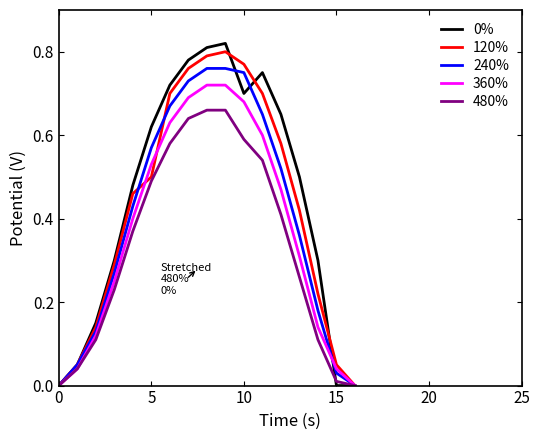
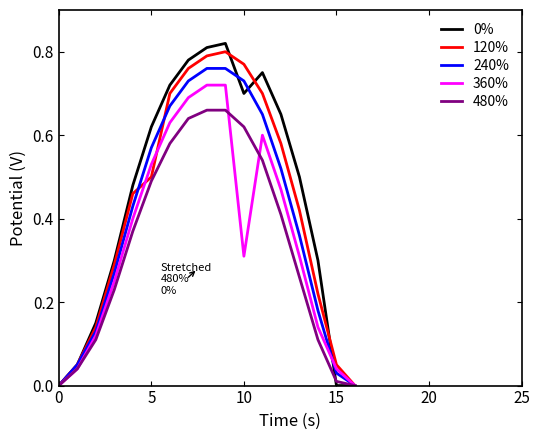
  {
    "0%": {
      "5": 0.62,
      "10": 0.70,
      "15": 0.00
    },
    "120%": {
      "5": 0.50,
      "10": 0.77,
      "15": 0.05
    },
    "240%": {
      "5": 0.57,
-     "10": 0.75,
+     "10": 0.73,
      "15": 0.03
    },
    "360%": {
      "5": 0.53,
-     "10": 0.68,
+     "10": 0.31,
      "15": 0.04
    },
    "480%": {
      "5": 0.49,
-     "10": 0.59,
+     "10": 0.62,
      "15": 0.01
    }
  }
